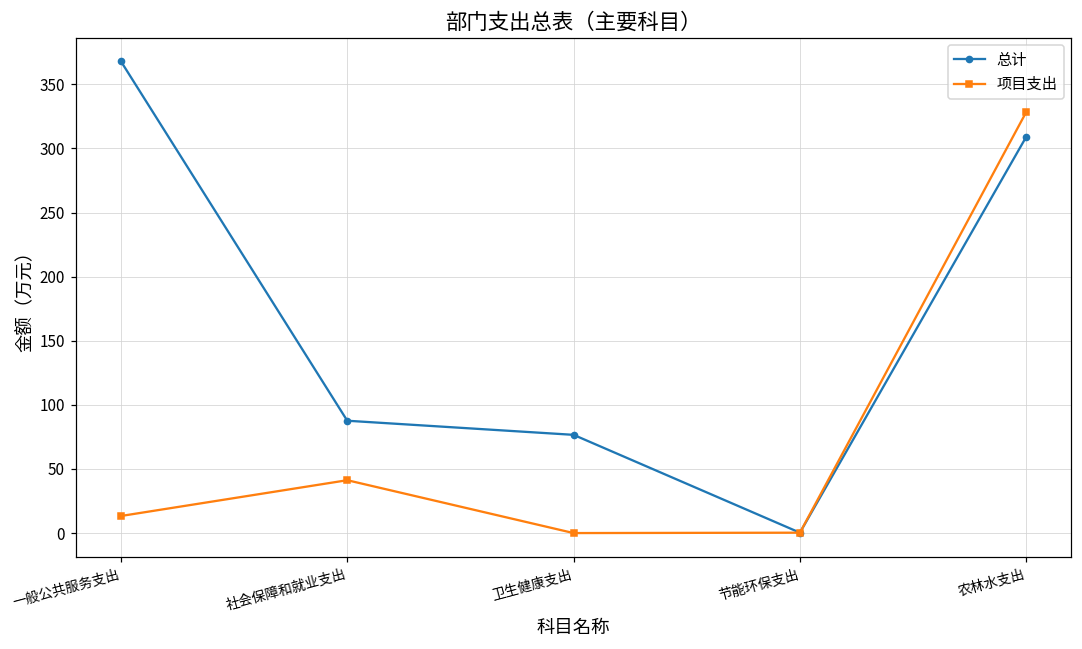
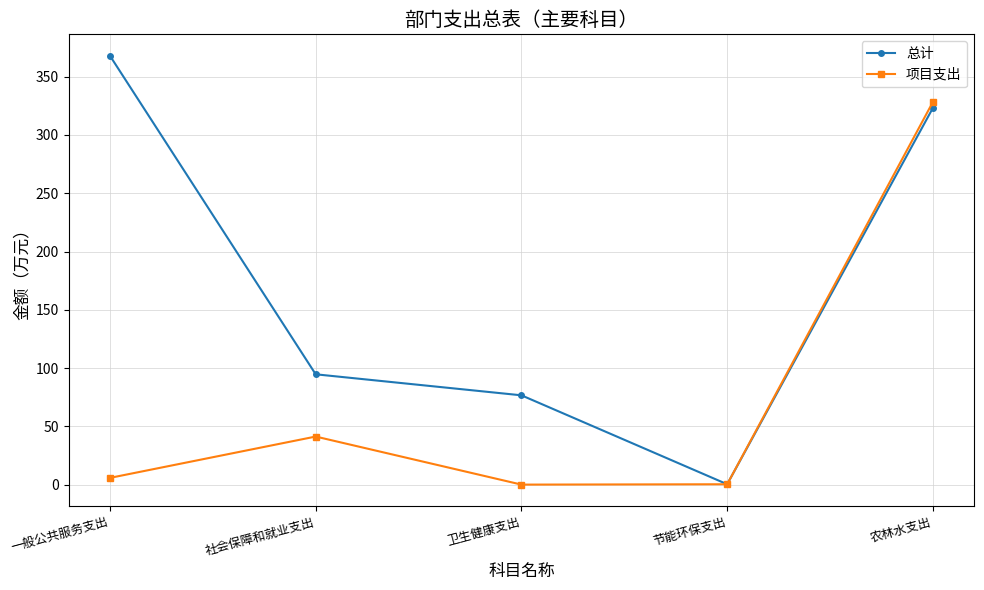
  {
    "总计": {
      "一般公共服务支出": 368,
-     "社会保障和就业支出": 88,
+     "社会保障和就业支出": 95,
      "卫生健康支出": 77,
-     "农林水支出": 309
+     "农林水支出": 323
    },
    "项目支出": {
-     "一般公共服务支出": 13,
+     "一般公共服务支出": 6,
      "社会保障和就业支出": 41,
      "卫生健康支出": 0,
      "农林水支出": 328
    }
  }
